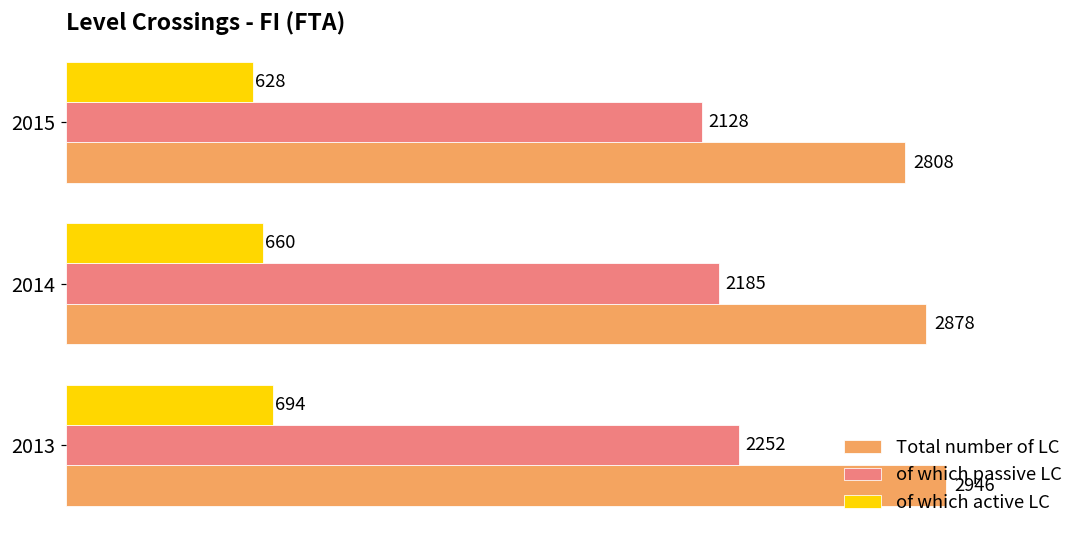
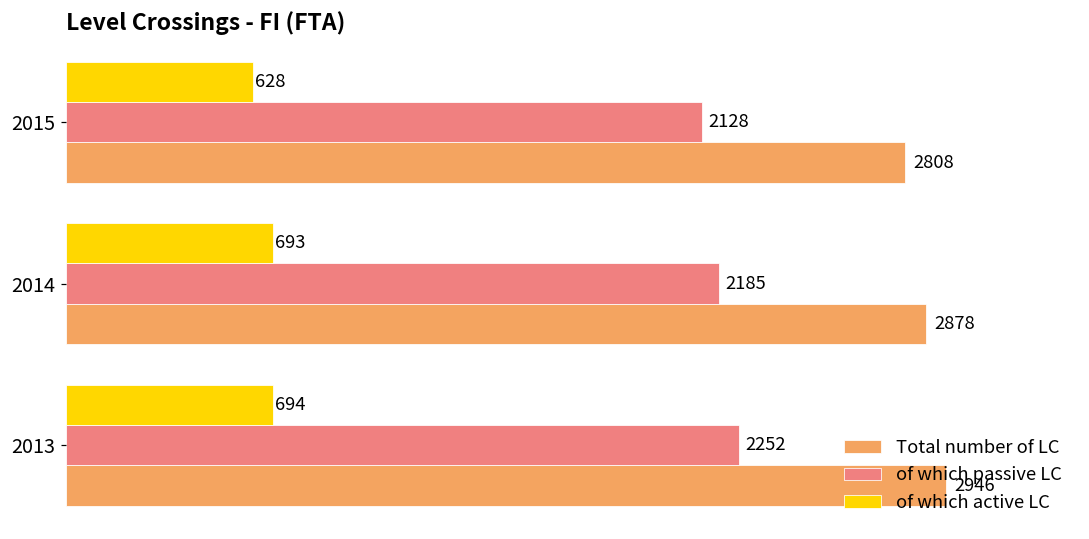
  {
    "of which active LC": {
      "2015": 628,
-     "2014": 660,
+     "2014": 693,
      "2013": 694
    }
  }
